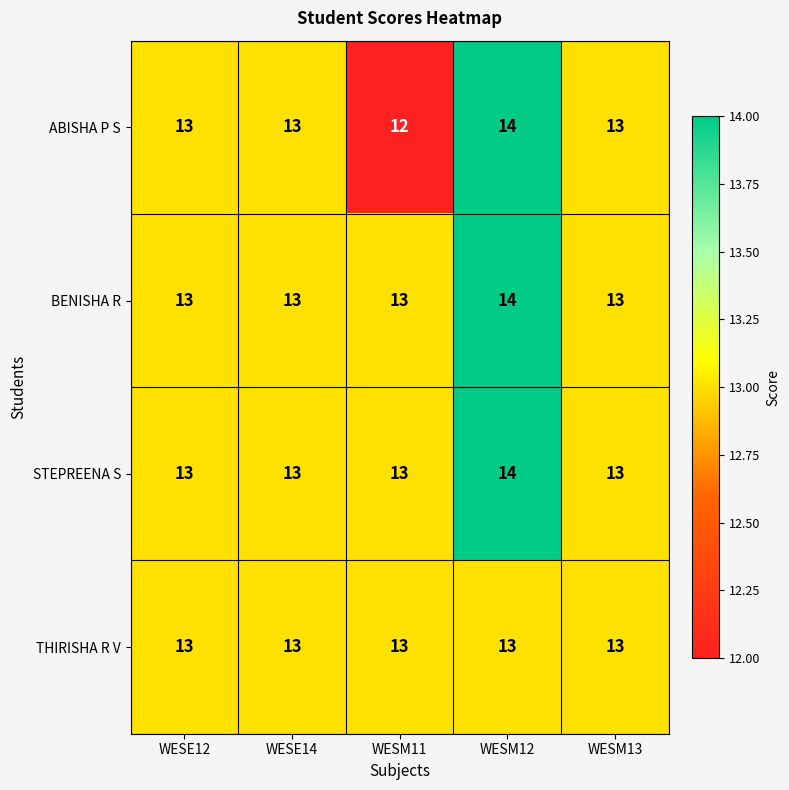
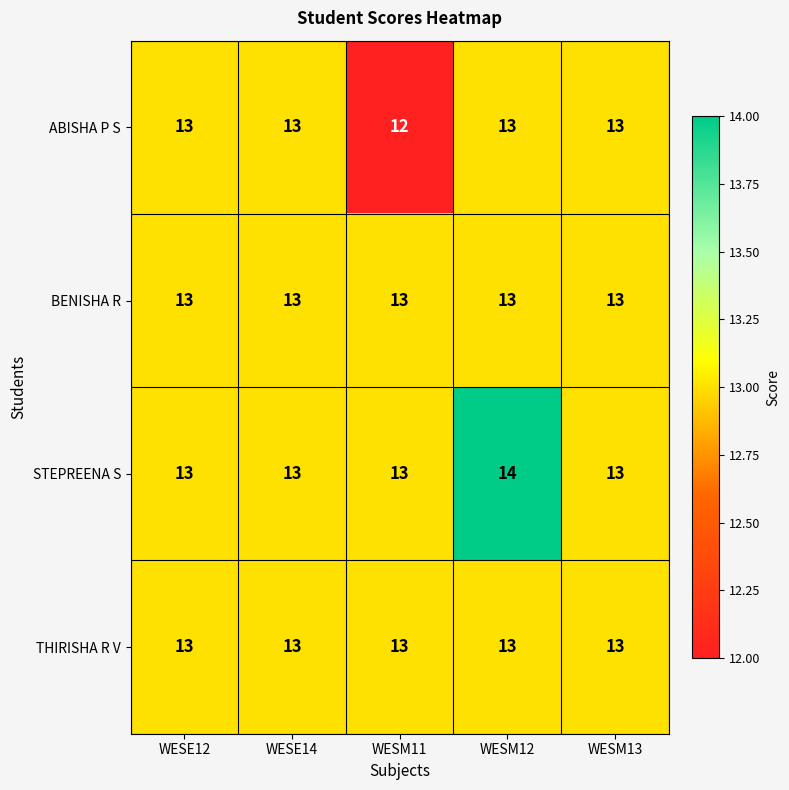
  {
    "ABISHA P S": {
      "WESE12": 13,
      "WESE14": 13,
      "WESM11": 12,
-     "WESM12": 14,
+     "WESM12": 13,
      "WESM13": 13
    },
    "BENISHA R": {
      "WESE12": 13,
      "WESE14": 13,
      "WESM11": 13,
-     "WESM12": 14,
+     "WESM12": 13,
      "WESM13": 13
    },
    "STEPREENA S": {
      "WESE12": 13,
      "WESE14": 13,
      "WESM11": 13,
      "WESM12": 14,
      "WESM13": 13
    },
    "THIRISHA R V": {
      "WESE12": 13,
      "WESE14": 13,
      "WESM11": 13,
      "WESM12": 13,
      "WESM13": 13
    }
  }
